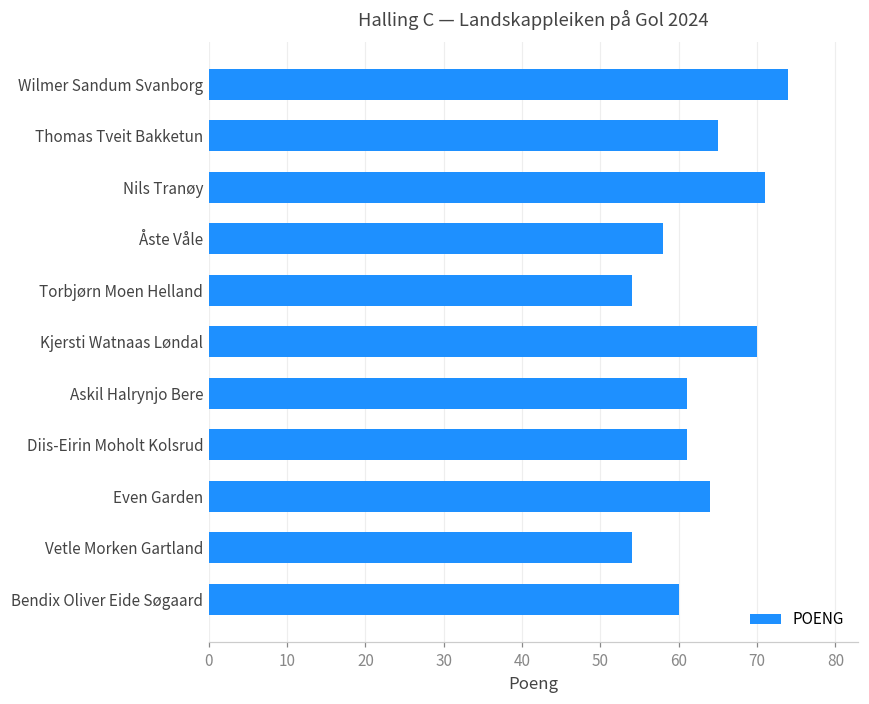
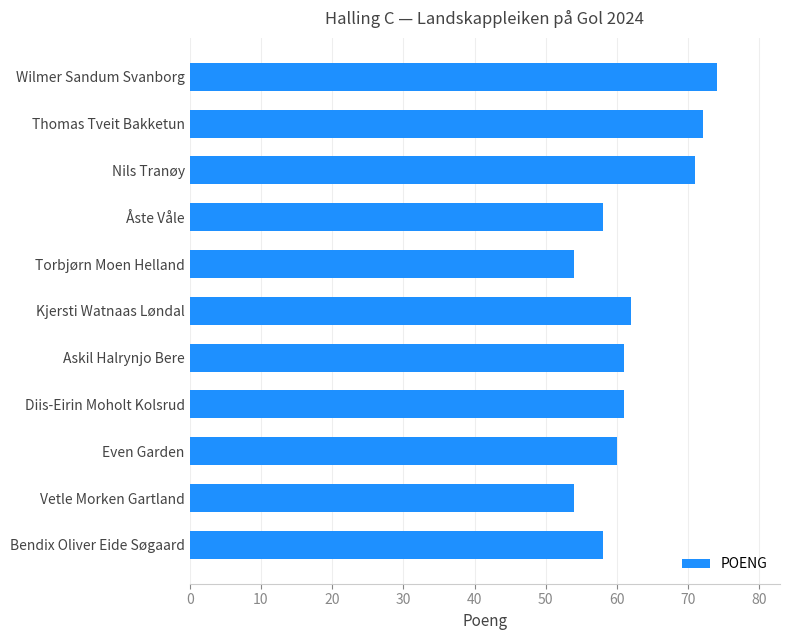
  {
    "Wilmer Sandum Svanborg": 74,
-   "Thomas Tveit Bakketun": 65,
+   "Thomas Tveit Bakketun": 72,
    "Nils Tranøy": 71,
    "Åste Våle": 58,
    "Torbjørn Moen Helland": 54,
-   "Kjersti Watnaas Løndal": 70,
+   "Kjersti Watnaas Løndal": 62,
    "Askil Halrynjo Bere": 61,
    "Diis-Eirin Moholt Kolsrud": 61,
-   "Even Garden": 64,
+   "Even Garden": 60,
    "Vetle Morken Gartland": 54,
-   "Bendix Oliver Eide Søgaard": 60
+   "Bendix Oliver Eide Søgaard": 58
  }
